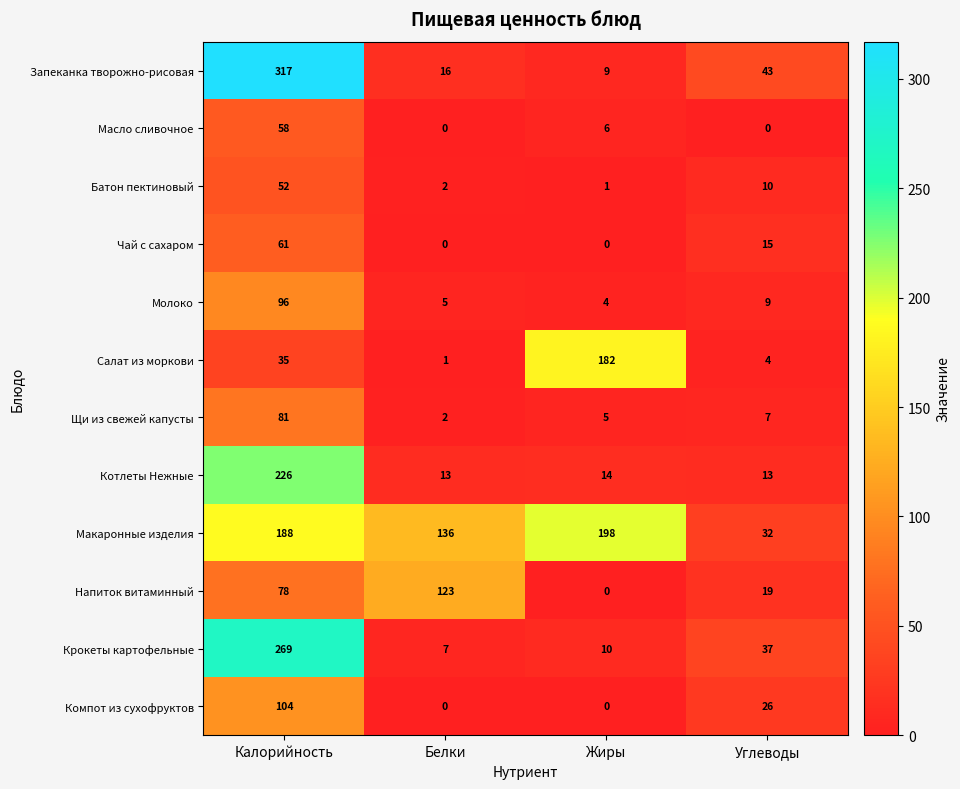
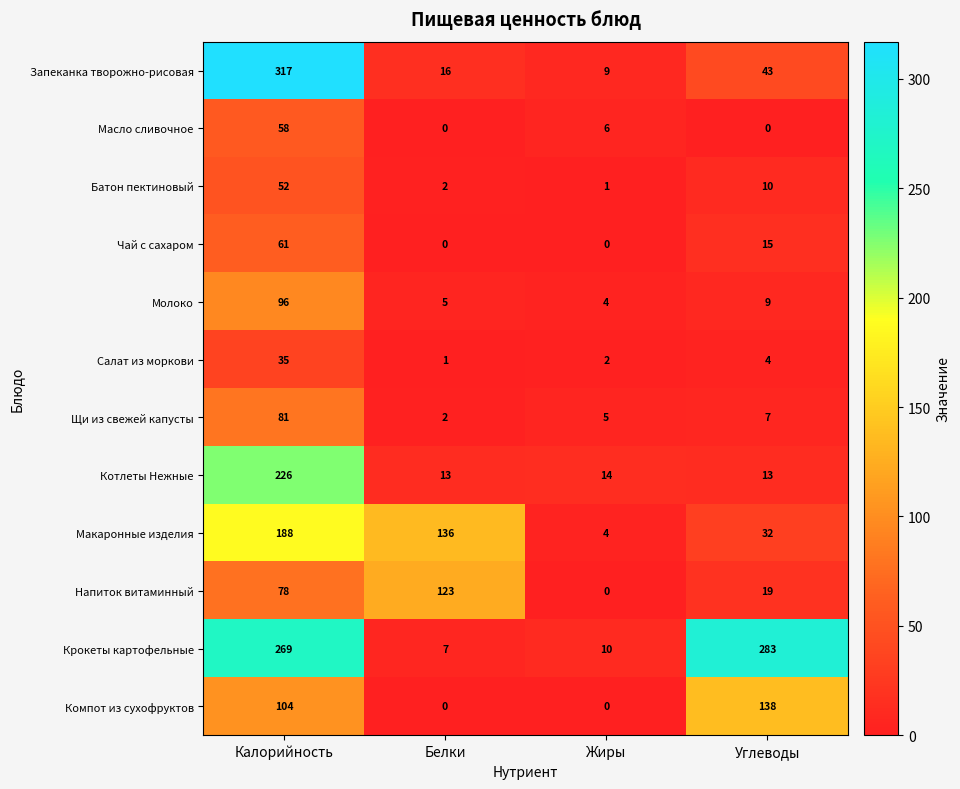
  {
    "Запеканка творожно-рисовая": {
      "Калорийность": 317,
      "Белки": 16,
      "Жиры": 9,
      "Углеводы": 43
    },
    "Масло сливочное": {
      "Калорийность": 58,
      "Белки": 0,
      "Жиры": 6,
      "Углеводы": 0
    },
    "Батон пектиновый": {
      "Калорийность": 52,
      "Белки": 2,
      "Жиры": 1,
      "Углеводы": 10
    },
    "Чай с сахаром": {
      "Калорийность": 61,
      "Белки": 0,
      "Жиры": 0,
      "Углеводы": 15
    },
    "Молоко": {
      "Калорийность": 96,
      "Белки": 5,
      "Жиры": 4,
      "Углеводы": 9
    },
    "Салат из моркови": {
      "Калорийность": 35,
      "Белки": 1,
-     "Жиры": 182,
+     "Жиры": 2,
      "Углеводы": 4
    },
    "Щи из свежей капусты": {
      "Калорийность": 81,
      "Белки": 2,
      "Жиры": 5,
      "Углеводы": 7
    },
    "Котлеты Нежные": {
      "Калорийность": 226,
      "Белки": 13,
      "Жиры": 14,
      "Углеводы": 13
    },
    "Макаронные изделия": {
      "Калорийность": 188,
      "Белки": 136,
-     "Жиры": 198,
+     "Жиры": 4,
      "Углеводы": 32
    },
    "Напиток витаминный": {
      "Калорийность": 78,
      "Белки": 123,
      "Жиры": 0,
      "Углеводы": 19
    },
    "Крокеты картофельные": {
      "Калорийность": 269,
      "Белки": 7,
      "Жиры": 10,
-     "Углеводы": 37
+     "Углеводы": 283
    },
    "Компот из сухофруктов": {
      "Калорийность": 104,
      "Белки": 0,
      "Жиры": 0,
-     "Углеводы": 26
+     "Углеводы": 138
    }
  }
